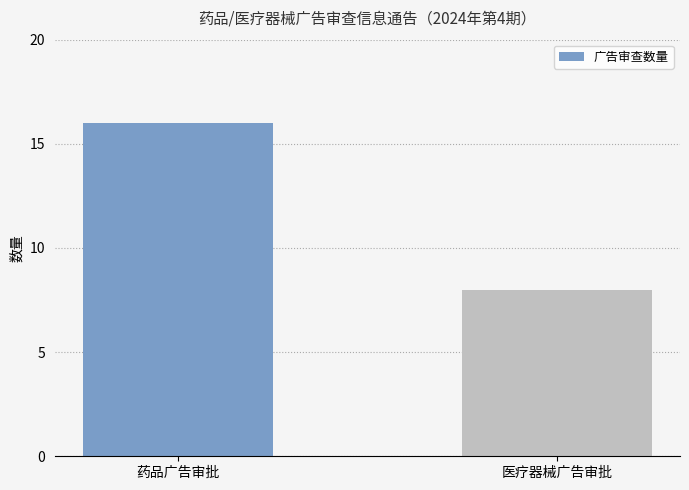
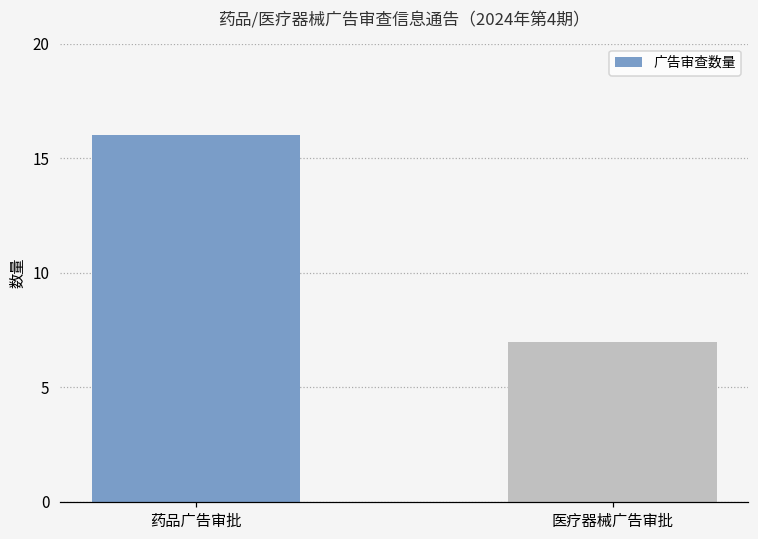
  {
    "药品广告审批": 16,
-   "医疗器械广告审批": 8
+   "医疗器械广告审批": 7
  }
